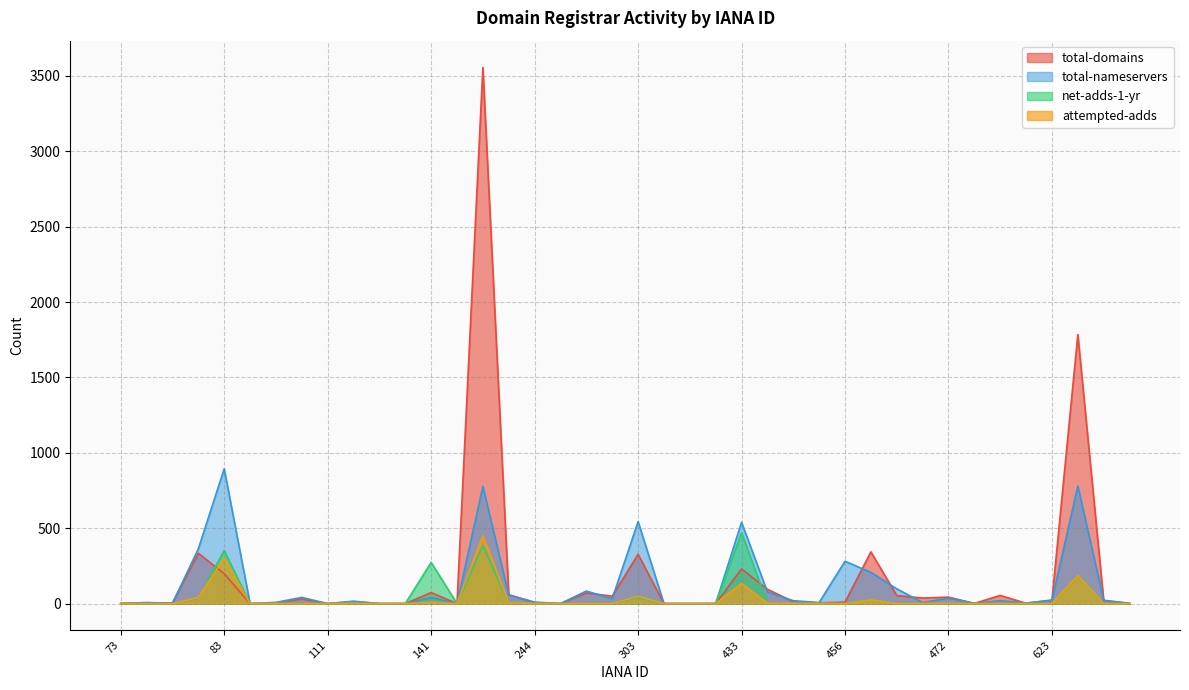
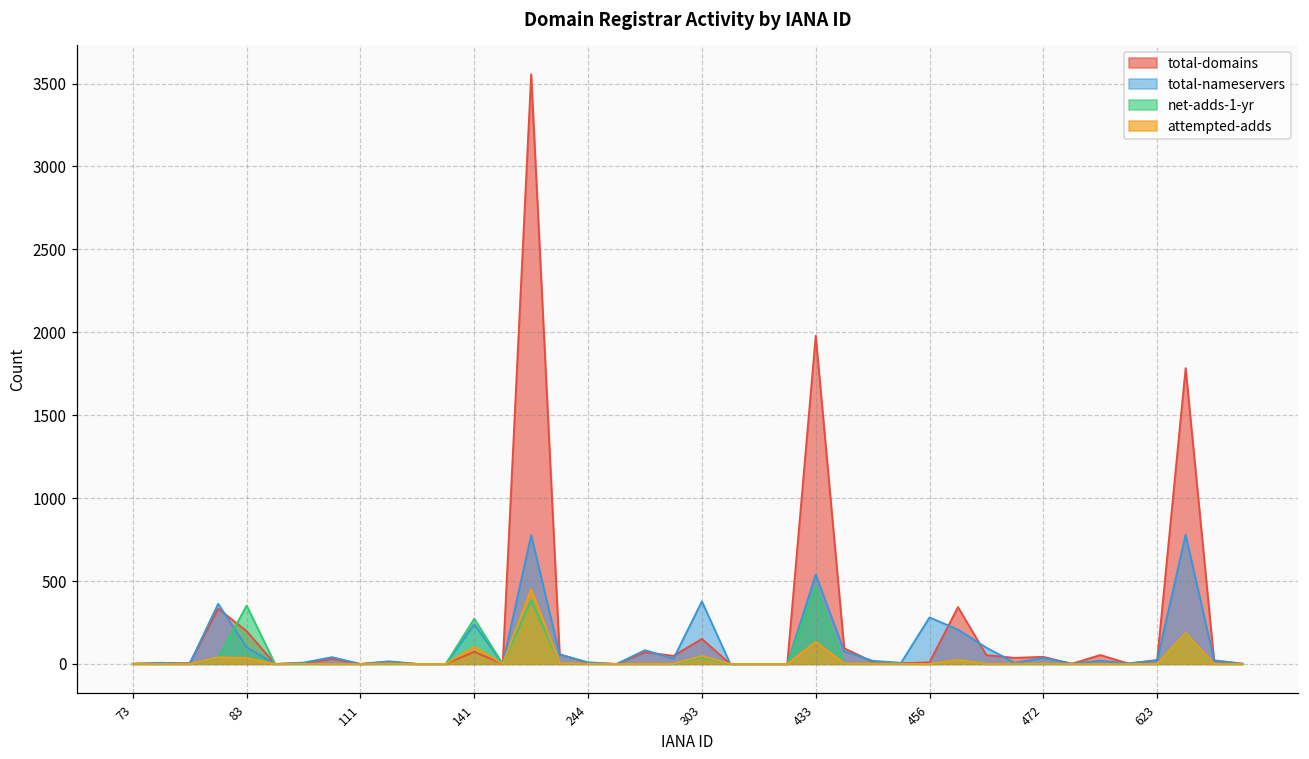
  {
    "total-domains": {
      "83": 200,
      "141": 70,
-     "303": 330,
-     "433": 230
+     "303": 150,
+     "433": 1980
    },
    "total-nameservers": {
-     "83": 890,
-     "141": 40,
-     "303": 540,
+     "83": 100,
+     "141": 240,
+     "303": 380,
      "433": 540,
      "456": 280
    },
    "net-adds-1-yr": {
      "83": 350,
      "141": 270,
      "433": 470
    },
    "attempted-adds": {
-     "83": 300,
-     "141": 10,
+     "83": 40,
+     "141": 110,
      "433": 130
    }
  }
